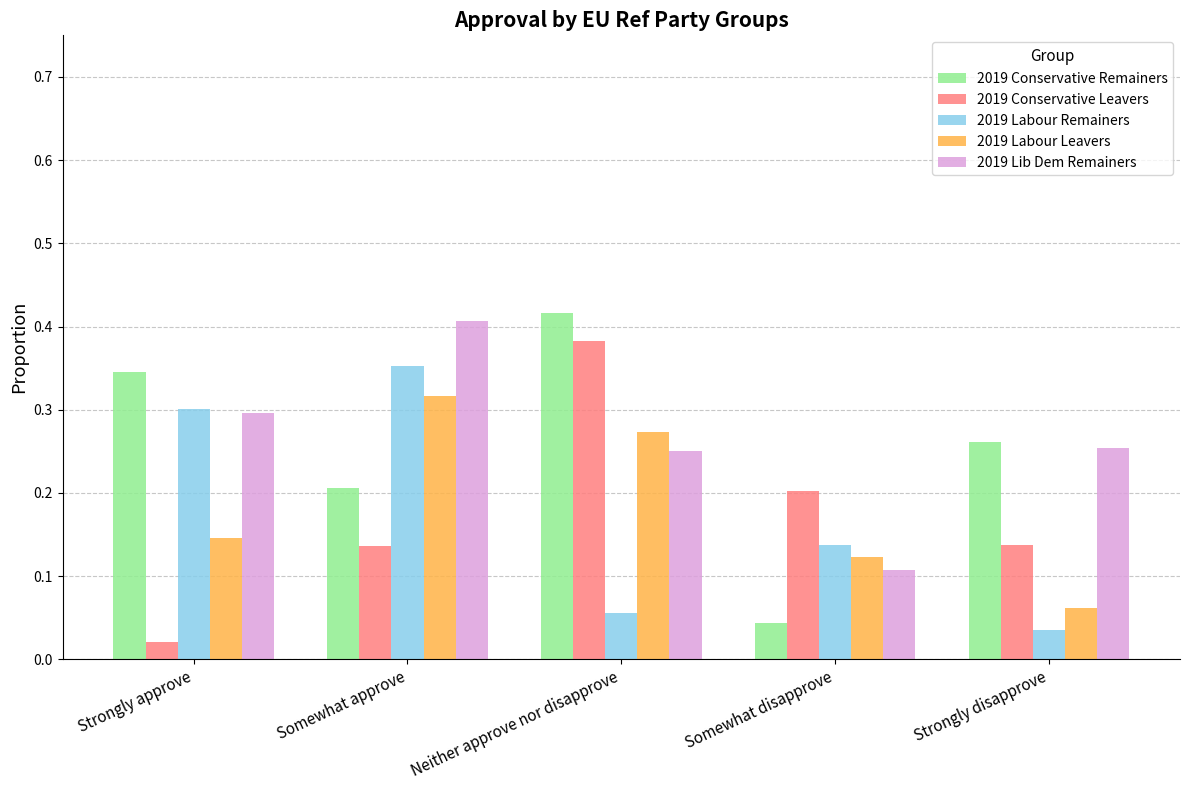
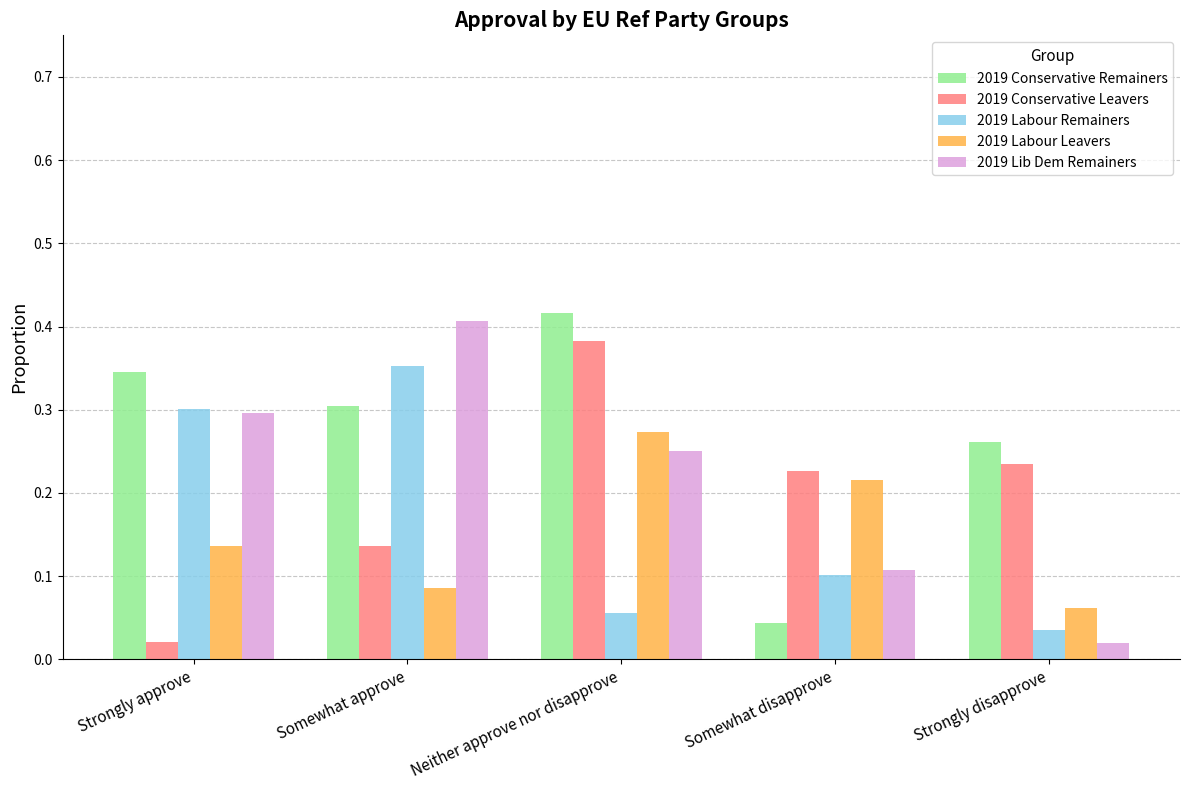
  {
    "2019 Conservative Remainers": {
      "Strongly approve": 0.35,
-     "Somewhat approve": 0.21,
+     "Somewhat approve": 0.30,
      "Neither approve nor disapprove": 0.42,
      "Somewhat disapprove": 0.04,
      "Strongly disapprove": 0.26
    },
    "2019 Conservative Leavers": {
      "Strongly approve": 0.02,
      "Somewhat approve": 0.14,
      "Neither approve nor disapprove": 0.38,
-     "Somewhat disapprove": 0.20,
-     "Strongly disapprove": 0.14
+     "Somewhat disapprove": 0.23,
+     "Strongly disapprove": 0.23
    },
    "2019 Labour Remainers": {
      "Strongly approve": 0.30,
      "Somewhat approve": 0.35,
      "Neither approve nor disapprove": 0.06,
-     "Somewhat disapprove": 0.14,
+     "Somewhat disapprove": 0.10,
      "Strongly disapprove": 0.03
    },
    "2019 Labour Leavers": {
-     "Strongly approve": 0.15,
-     "Somewhat approve": 0.32,
+     "Strongly approve": 0.14,
+     "Somewhat approve": 0.09,
      "Neither approve nor disapprove": 0.27,
-     "Somewhat disapprove": 0.12,
+     "Somewhat disapprove": 0.22,
      "Strongly disapprove": 0.06
    },
    "2019 Lib Dem Remainers": {
      "Strongly approve": 0.30,
      "Somewhat approve": 0.41,
      "Neither approve nor disapprove": 0.25,
      "Somewhat disapprove": 0.11,
-     "Strongly disapprove": 0.25
+     "Strongly disapprove": 0.02
    }
  }
